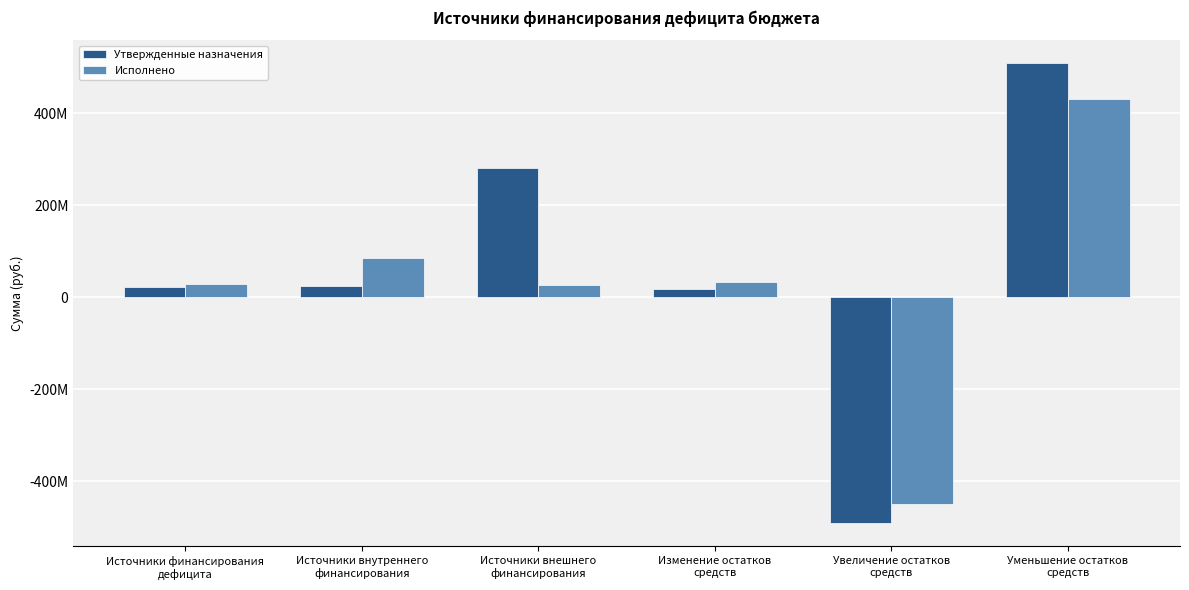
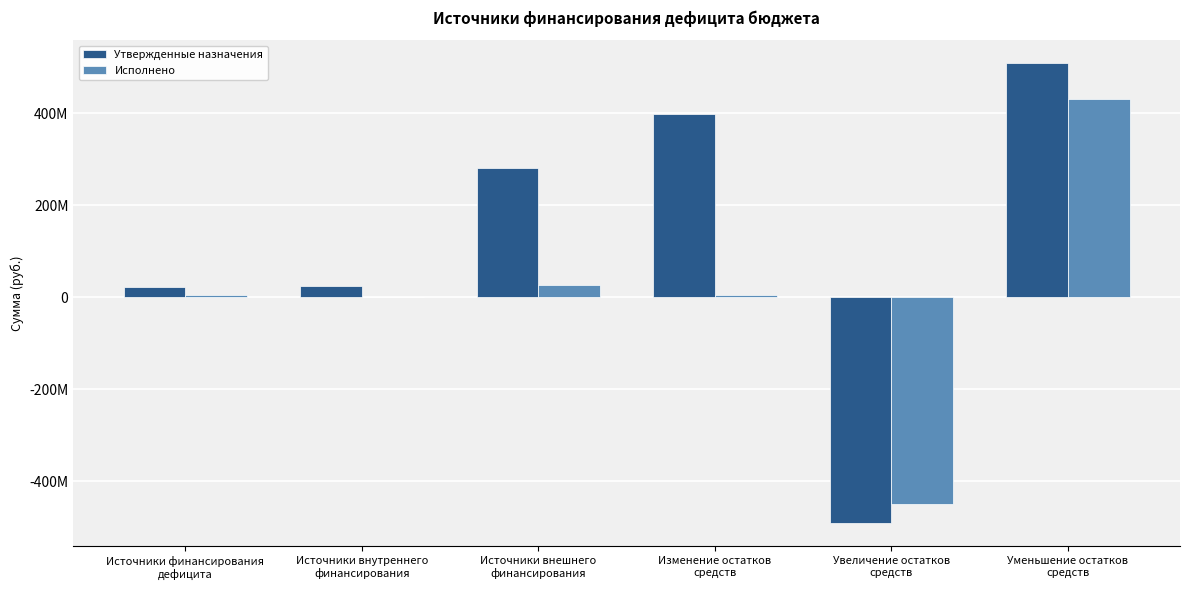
  {
    "Утвержденные назначения": {
      "Источники финансирования дефицита": 20000000,
      "Источники внутреннего финансирования": 20000000,
      "Источники внешнего финансирования": 280000000,
-     "Изменение остатков средств": 20000000,
+     "Изменение остатков средств": 400000000,
      "Увеличение остатков средств": -490000000,
      "Уменьшение остатков средств": 510000000
    },
    "Исполнено": {
-     "Источники финансирования дефицита": 30000000,
-     "Источники внутреннего финансирования": 80000000,
+     "Источники финансирования дефицита": 0,
+     "Источники внутреннего финансирования": 0,
      "Источники внешнего финансирования": 30000000,
-     "Изменение остатков средств": 30000000,
+     "Изменение остатков средств": 0,
      "Увеличение остатков средств": -450000000,
      "Уменьшение остатков средств": 430000000
    }
  }
